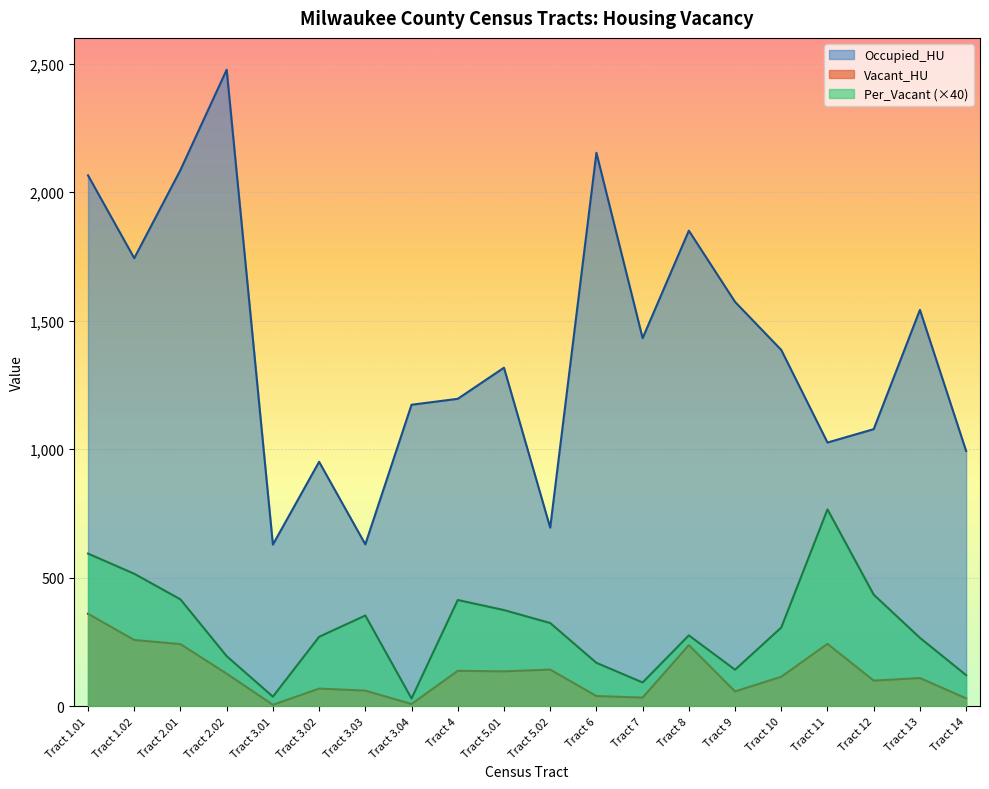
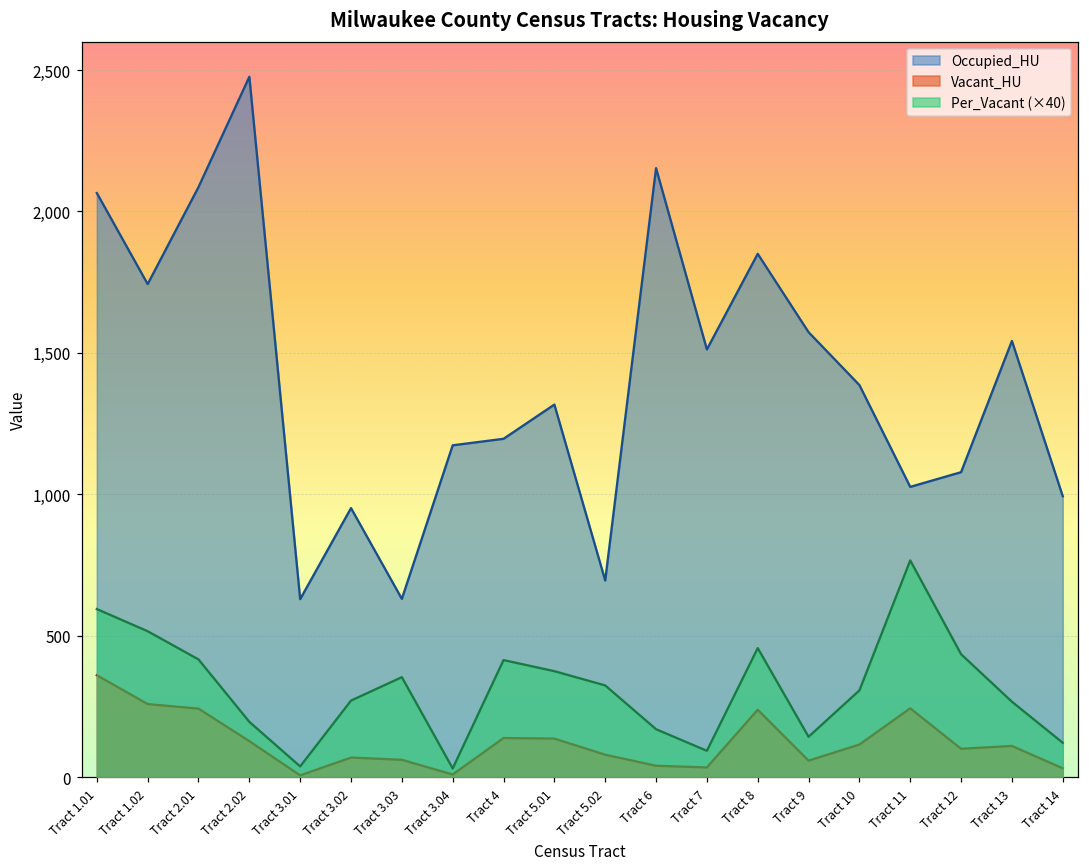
  {
    "Occupied_HU": {
      "Tract 1.01": "2,070",
      "Tract 1.02": "1,740",
      "Tract 2.01": "2,090",
      "Tract 2.02": "2,480",
      "Tract 3.01": "630",
      "Tract 3.02": "950",
      "Tract 3.03": "630",
      "Tract 3.04": "1,170",
      "Tract 4": "1,200",
      "Tract 5.01": "1,320",
      "Tract 5.02": "700",
      "Tract 6": "2,150",
-     "Tract 7": "1,430",
+     "Tract 7": "1,510",
      "Tract 8": "1,850",
      "Tract 9": "1,570",
      "Tract 10": "1,390",
      "Tract 11": "1,030",
      "Tract 12": "1,080",
      "Tract 13": "1,540",
      "Tract 14": "990"
    },
    "Vacant_HU": {
      "Tract 1.01": "360",
      "Tract 1.02": "260",
      "Tract 2.01": "240",
      "Tract 2.02": "130",
      "Tract 3.01": "10",
      "Tract 3.02": "70",
      "Tract 3.03": "60",
      "Tract 3.04": "10",
      "Tract 4": "140",
      "Tract 5.01": "140",
-     "Tract 5.02": "140",
+     "Tract 5.02": "80",
      "Tract 6": "40",
      "Tract 7": "30",
      "Tract 8": "240",
      "Tract 9": "60",
      "Tract 10": "120",
      "Tract 11": "240",
      "Tract 12": "100",
      "Tract 13": "110",
      "Tract 14": "30"
    },
    "Per_Vacant (×40)": {
      "Tract 1.01": "590",
      "Tract 1.02": "520",
      "Tract 2.01": "420",
      "Tract 2.02": "200",
      "Tract 3.01": "40",
      "Tract 3.02": "270",
      "Tract 3.03": "350",
      "Tract 3.04": "30",
      "Tract 4": "410",
      "Tract 5.01": "370",
      "Tract 5.02": "320",
      "Tract 6": "170",
      "Tract 7": "90",
-     "Tract 8": "280",
+     "Tract 8": "460",
      "Tract 9": "140",
      "Tract 10": "310",
      "Tract 11": "770",
      "Tract 12": "430",
      "Tract 13": "270",
      "Tract 14": "120"
    }
  }
